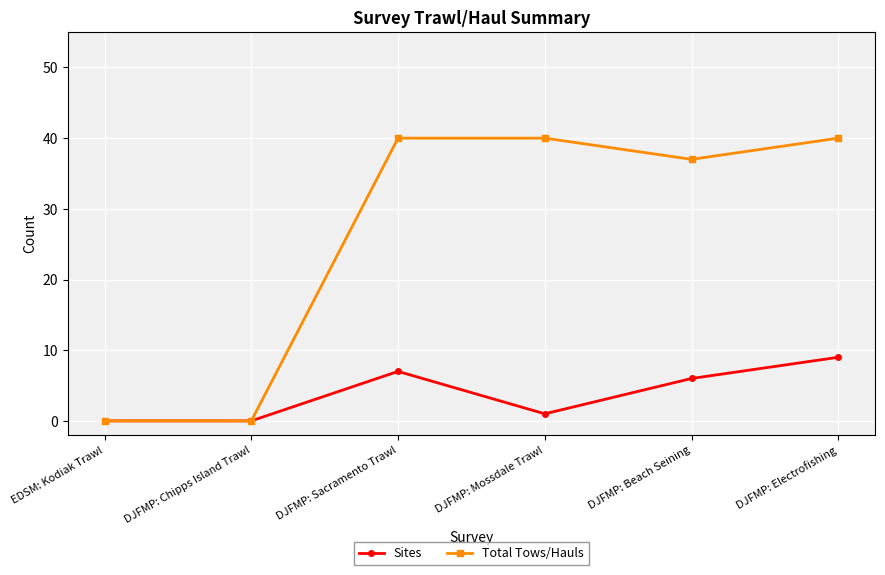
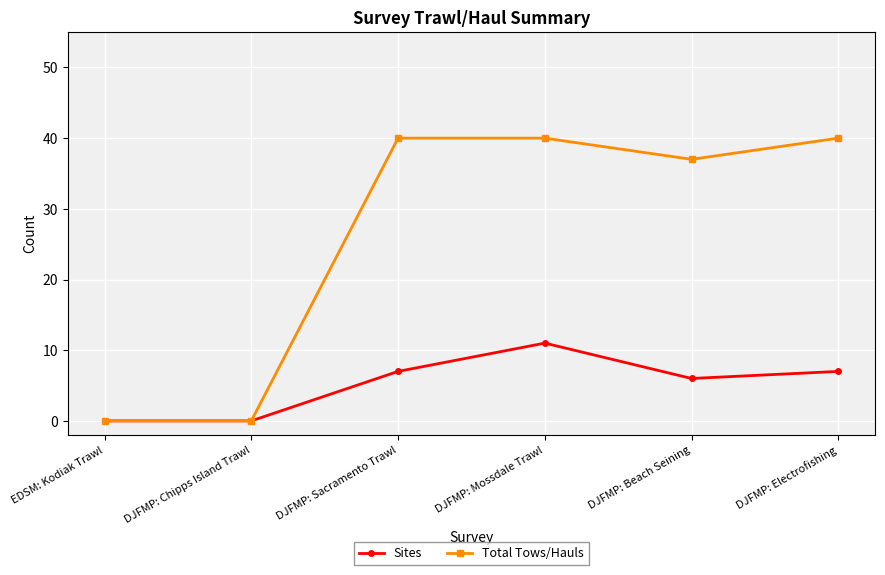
  {
    "Sites": {
      "DJFMP: Sacramento Trawl": 7,
-     "DJFMP: Mossdale Trawl": 1,
+     "DJFMP: Mossdale Trawl": 11,
      "DJFMP: Beach Seining": 6,
-     "DJFMP: Electrofishing": 9
+     "DJFMP: Electrofishing": 7
    },
    "Total Tows/Hauls": {
      "DJFMP: Sacramento Trawl": 40,
      "DJFMP: Mossdale Trawl": 40,
      "DJFMP: Beach Seining": 37,
      "DJFMP: Electrofishing": 40
    }
  }
